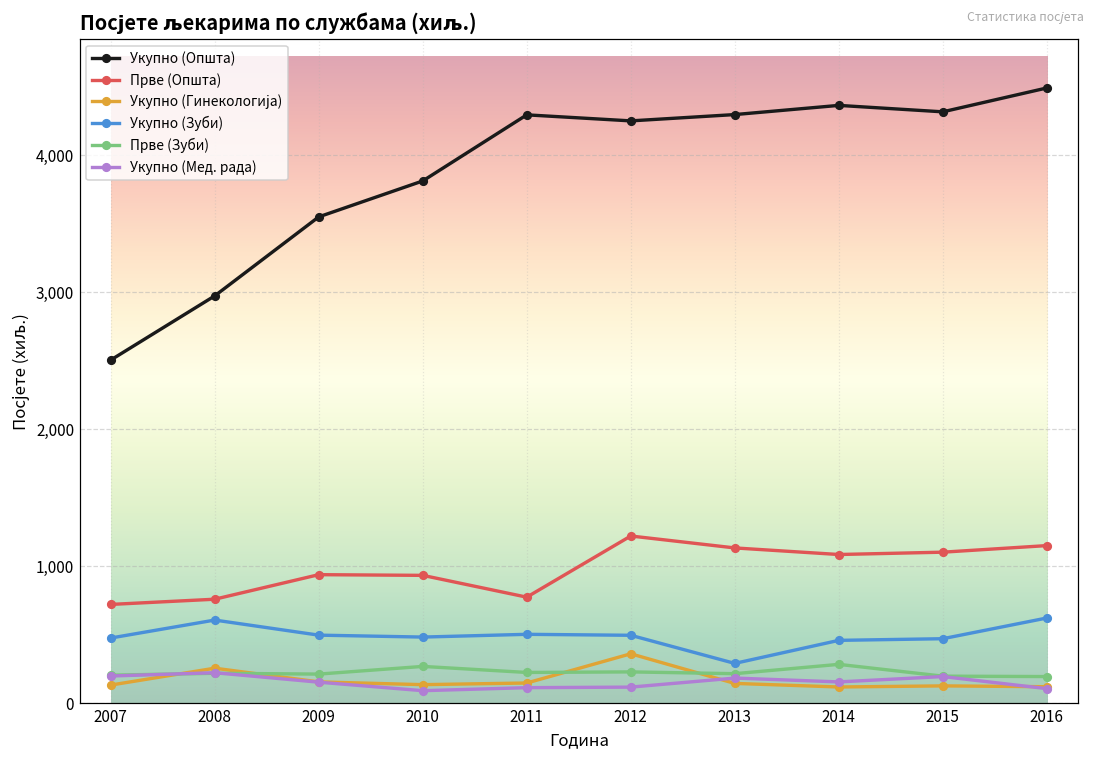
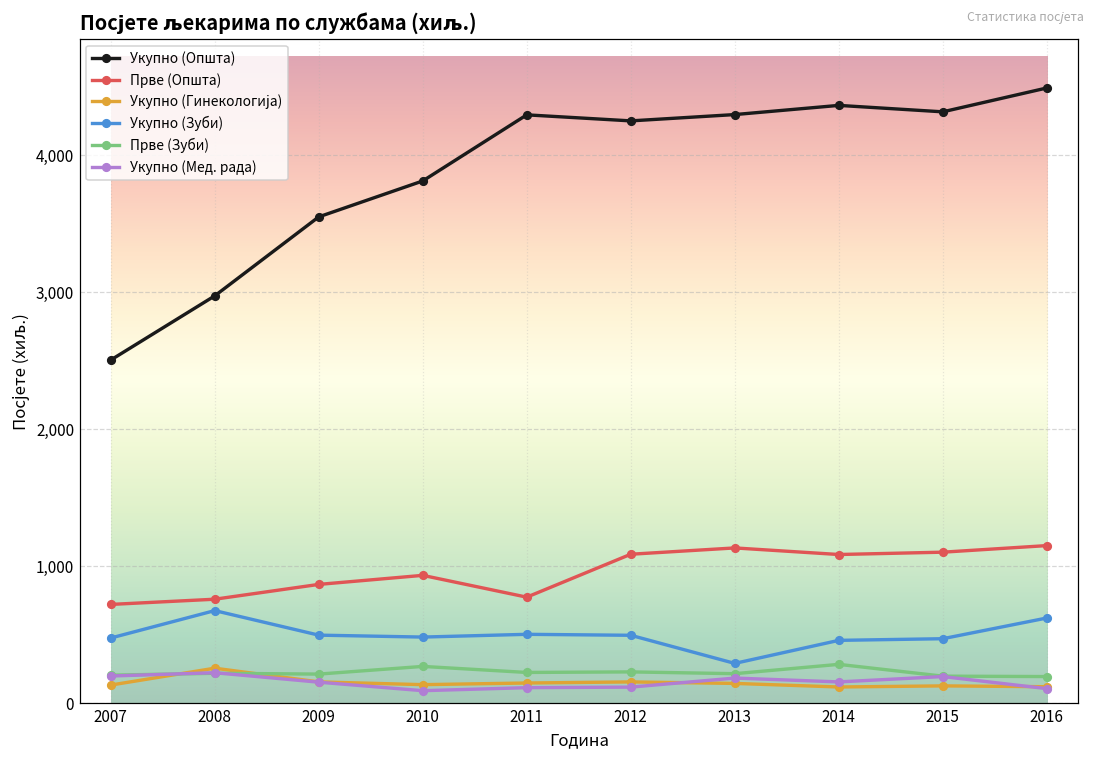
  {
    "Укупно (Општа)": {
      "2007": "2,500",
      "2008": "2,970",
      "2009": "3,550",
      "2010": "3,810",
      "2011": "4,290",
      "2012": "4,250",
      "2013": "4,290",
      "2014": "4,360",
      "2015": "4,310",
      "2016": "4,490"
    },
    "Прве (Општа)": {
      "2007": "720",
      "2008": "760",
-     "2009": "940",
+     "2009": "870",
      "2010": "930",
      "2011": "780",
-     "2012": "1,220",
+     "2012": "1,090",
      "2013": "1,130",
      "2014": "1,090",
      "2015": "1,100",
      "2016": "1,150"
    },
    "Укупно (Гинекологија)": {
      "2007": "130",
      "2008": "260",
      "2010": "140",
      "2011": "150",
-     "2012": "360",
+     "2012": "160",
      "2013": "150",
      "2014": "120",
      "2015": "130"
    },
    "Укупно (Зуби)": {
      "2007": "480",
-     "2008": "610",
+     "2008": "680",
      "2009": "500",
      "2010": "480",
      "2011": "500",
      "2012": "500",
      "2013": "290",
      "2014": "460",
      "2015": "470",
      "2016": "620"
    },
    "Прве (Зуби)": {
      "2009": "210",
      "2010": "270",
      "2011": "230",
      "2012": "230",
      "2013": "220",
      "2014": "290",
      "2016": "200"
    },
    "Укупно (Мед. рада)": {
      "2010": "90",
      "2011": "120",
      "2012": "120",
      "2013": "190",
      "2014": "160"
    }
  }
